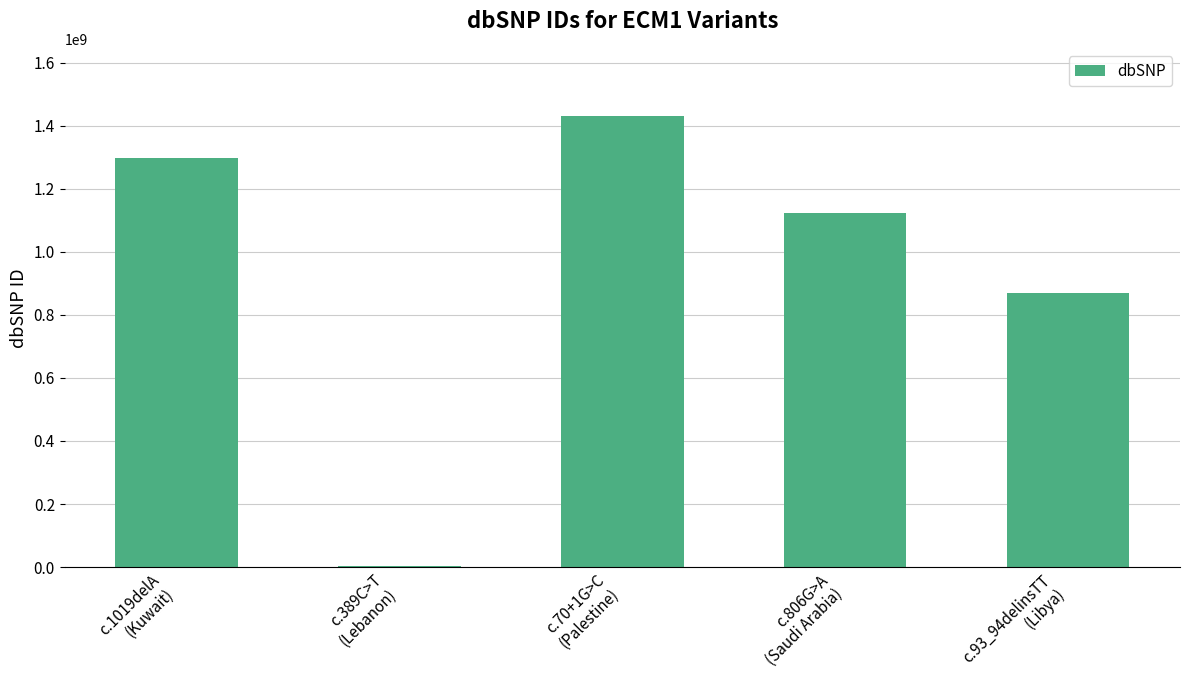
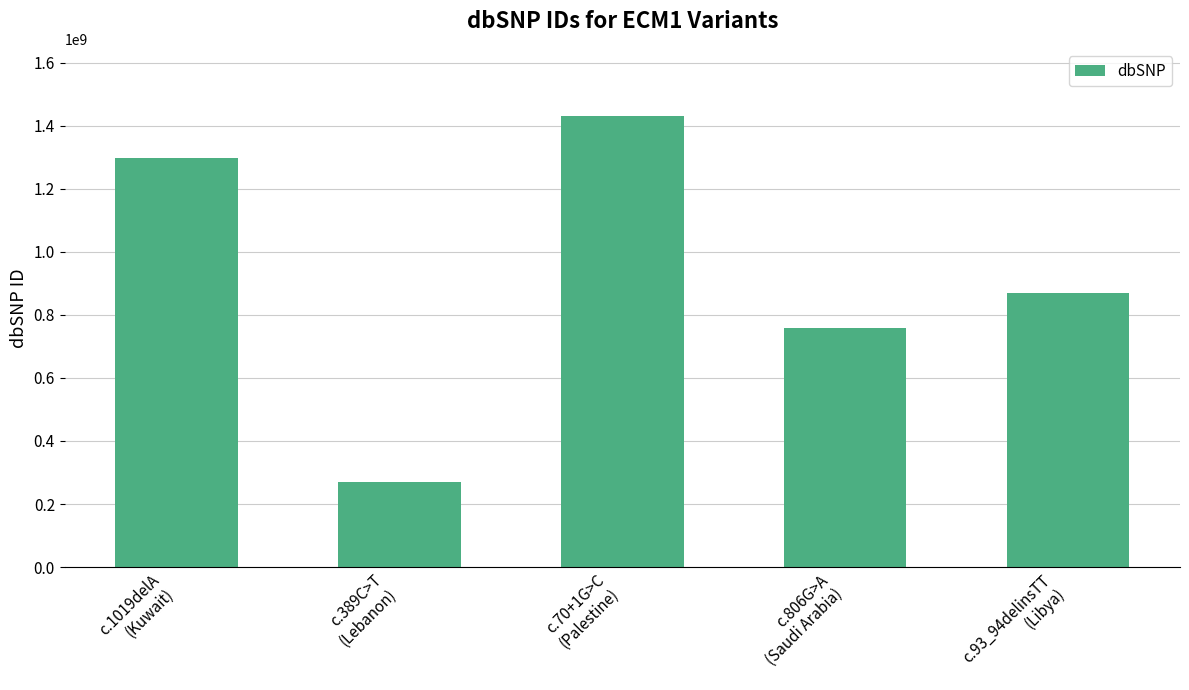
  {
    "c.1019delA (Kuwait)": 1300000000,
-   "c.389C>T (Lebanon)": 0,
+   "c.389C>T (Lebanon)": 270000000,
    "c.70+1G>C (Palestine)": 1430000000,
-   "c.806G>A (Saudi Arabia)": 1120000000,
+   "c.806G>A (Saudi Arabia)": 760000000,
    "c.93_94delinsTT (Libya)": 870000000
  }
